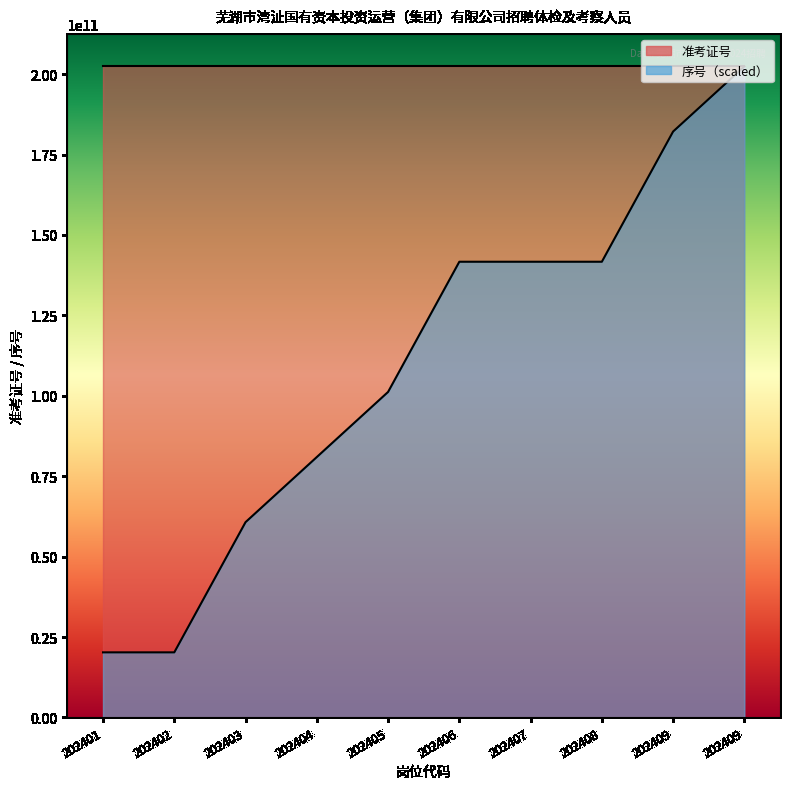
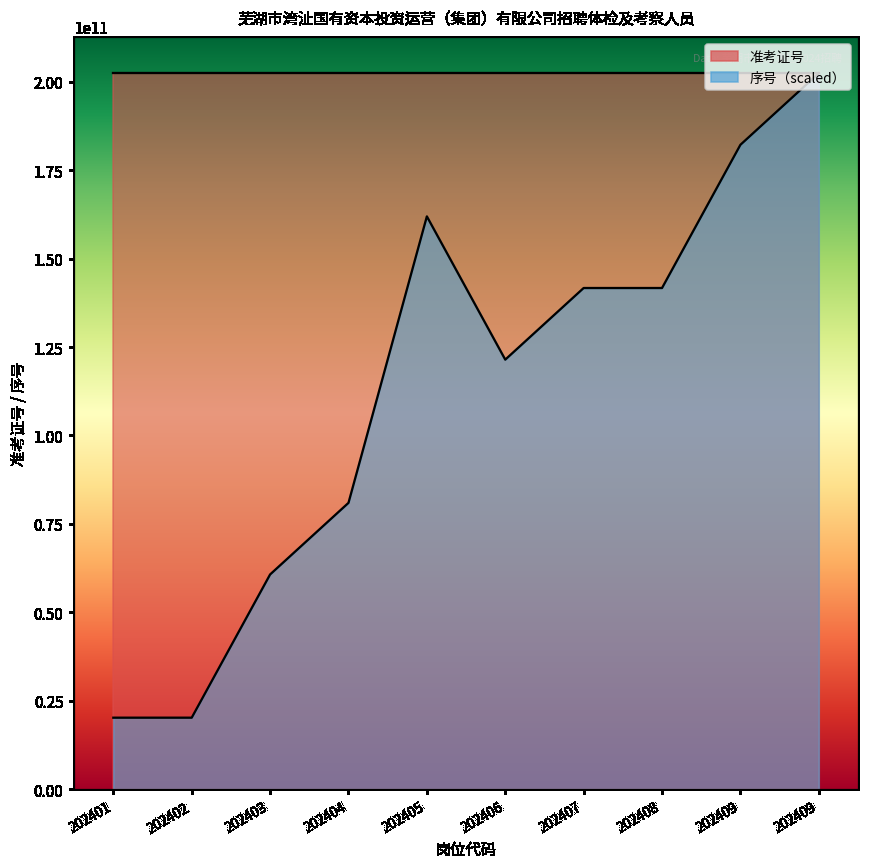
  {
    "准考证号": {
      "202401": 202000000000,
      "202402": 202000000000,
      "202403": 202000000000,
      "202404": 202000000000,
      "202405": 202000000000,
      "202406": 202000000000,
      "202407": 202000000000,
      "202408": 202000000000
    },
    "序号（scaled）": {
      "202401": 20000000000,
      "202402": 20000000000,
      "202403": 61000000000,
      "202404": 81000000000,
-     "202405": 101000000000,
-     "202406": 142000000000,
+     "202405": 162000000000,
+     "202406": 121000000000,
      "202407": 142000000000,
      "202408": 142000000000
    }
  }
